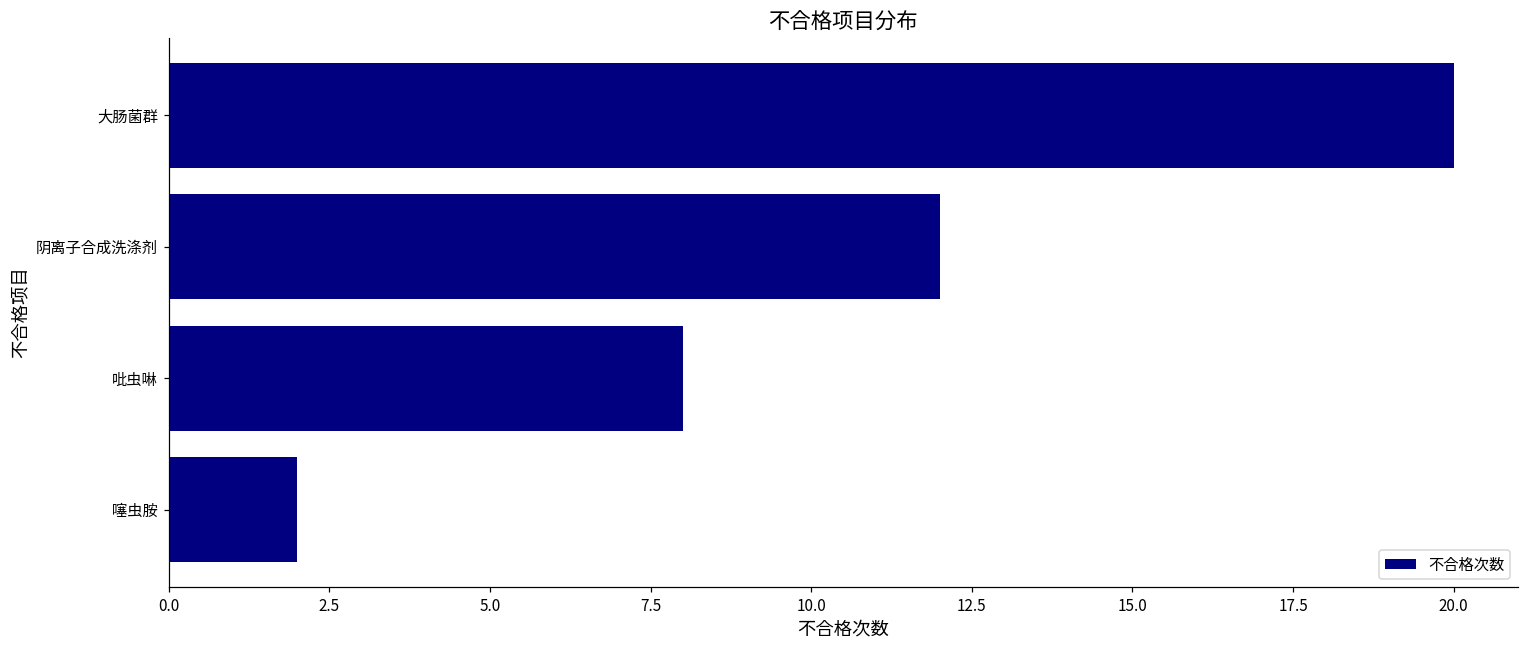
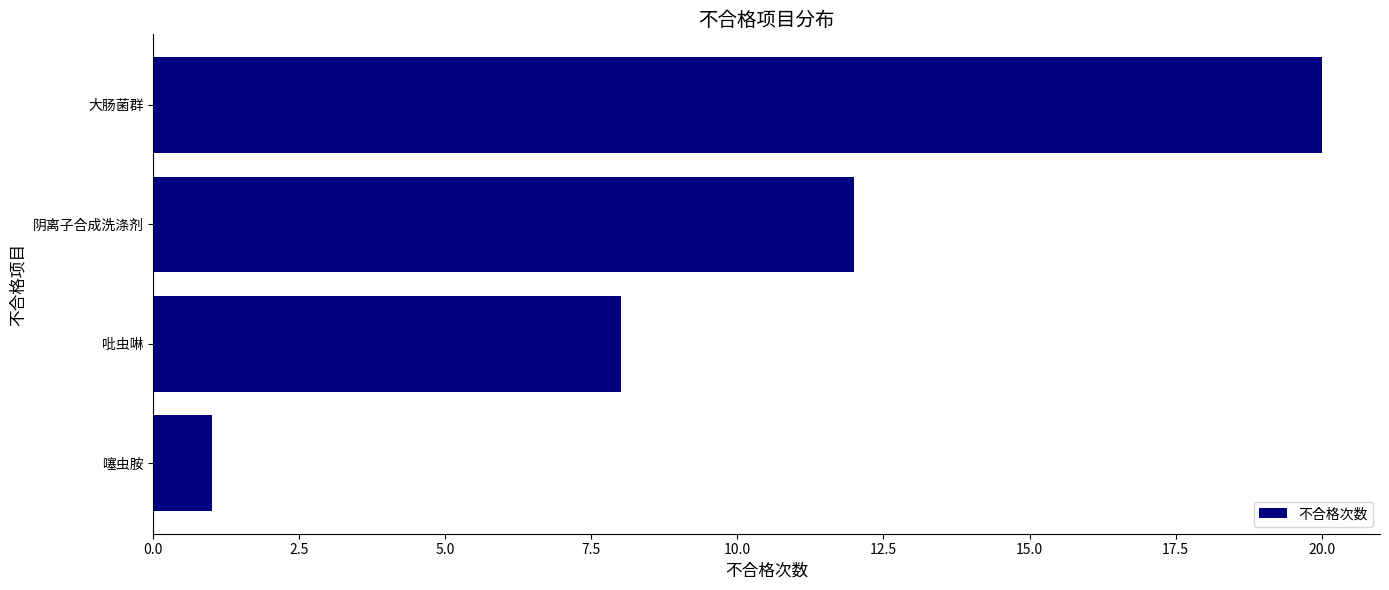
  {
    "大肠菌群": 20,
    "阴离子合成洗涤剂": 12,
    "吡虫啉": 8,
-   "噻虫胺": 2
+   "噻虫胺": 1
  }
